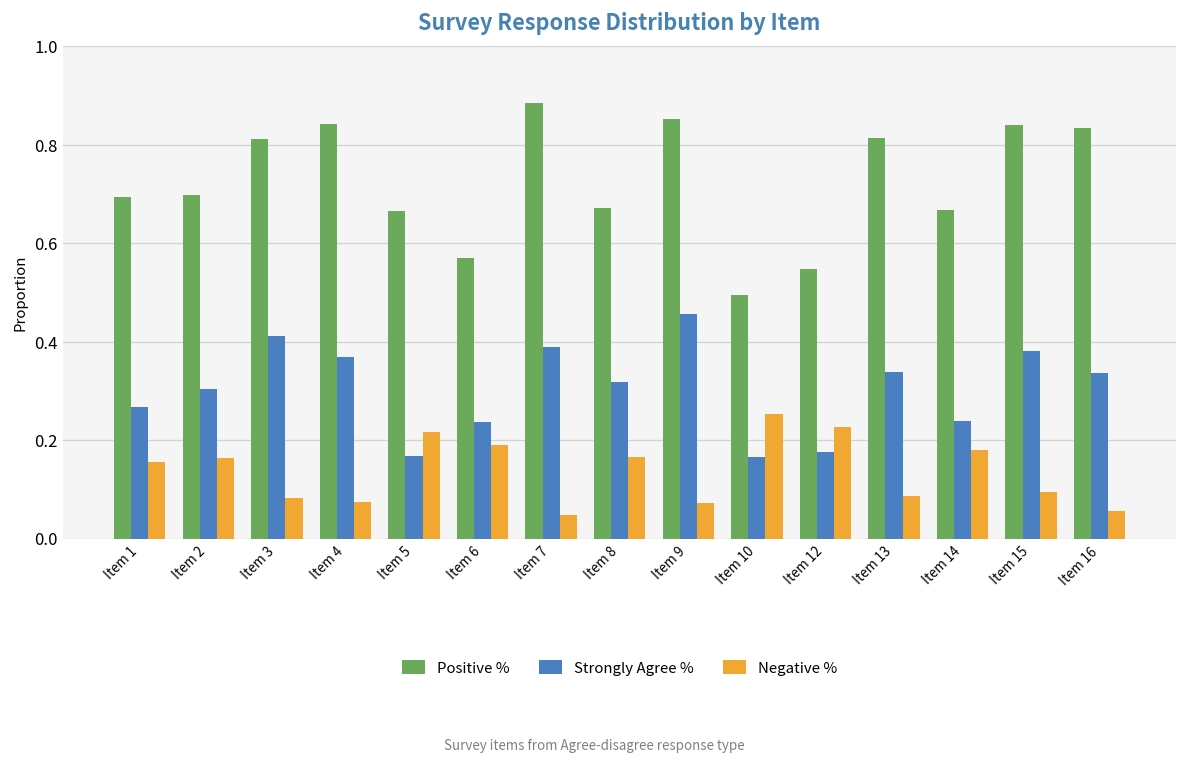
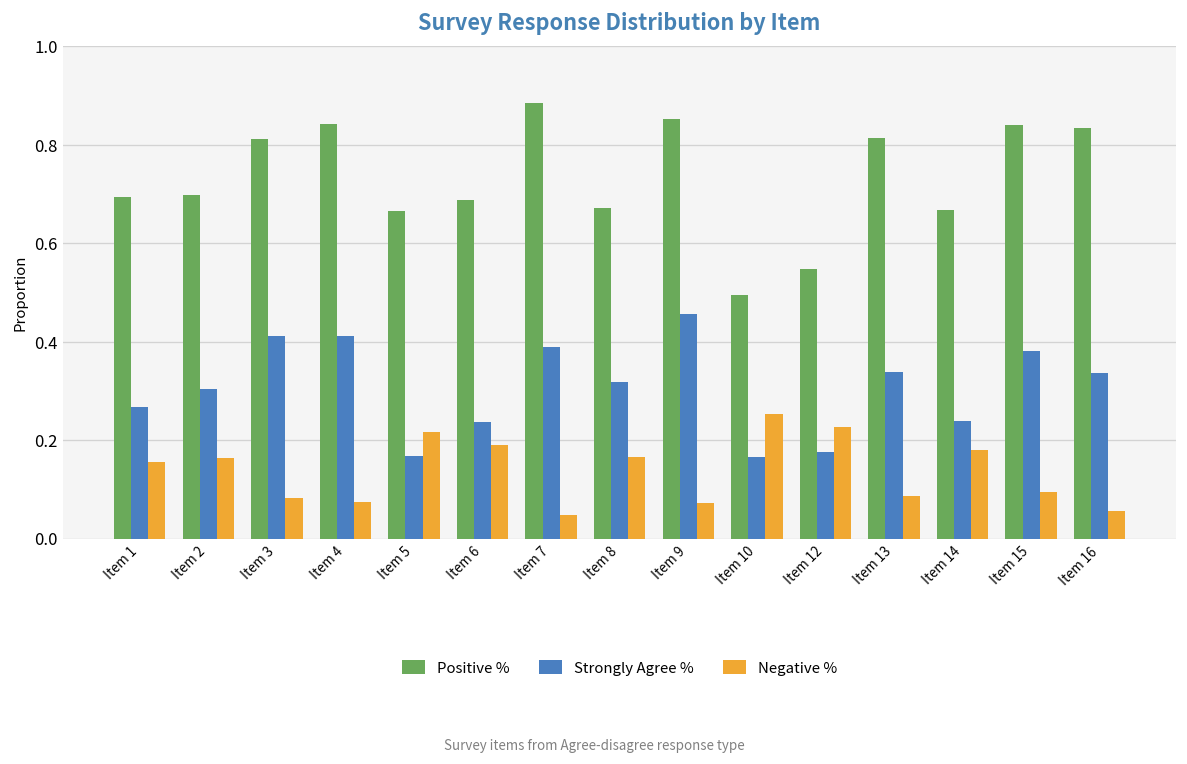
  {
    "Positive %": {
      "Item 1": 0.69,
      "Item 2": 0.70,
      "Item 3": 0.81,
      "Item 4": 0.84,
      "Item 5": 0.67,
-     "Item 6": 0.57,
+     "Item 6": 0.69,
      "Item 7": 0.88,
      "Item 8": 0.67,
      "Item 9": 0.85,
      "Item 10": 0.50,
      "Item 12": 0.55,
      "Item 13": 0.81,
      "Item 14": 0.67,
      "Item 15": 0.84,
      "Item 16": 0.83
    },
    "Strongly Agree %": {
      "Item 1": 0.27,
      "Item 2": 0.30,
      "Item 3": 0.41,
-     "Item 4": 0.37,
+     "Item 4": 0.41,
      "Item 5": 0.17,
      "Item 6": 0.24,
      "Item 7": 0.39,
      "Item 8": 0.32,
      "Item 9": 0.46,
      "Item 10": 0.17,
      "Item 12": 0.18,
      "Item 13": 0.34,
      "Item 14": 0.24,
      "Item 15": 0.38,
      "Item 16": 0.34
    },
    "Negative %": {
      "Item 1": 0.16,
      "Item 2": 0.16,
      "Item 3": 0.08,
      "Item 4": 0.07,
      "Item 5": 0.22,
      "Item 6": 0.19,
      "Item 7": 0.05,
      "Item 8": 0.17,
      "Item 9": 0.07,
      "Item 10": 0.25,
      "Item 12": 0.23,
      "Item 13": 0.09,
      "Item 14": 0.18,
      "Item 15": 0.09,
      "Item 16": 0.06
    }
  }
